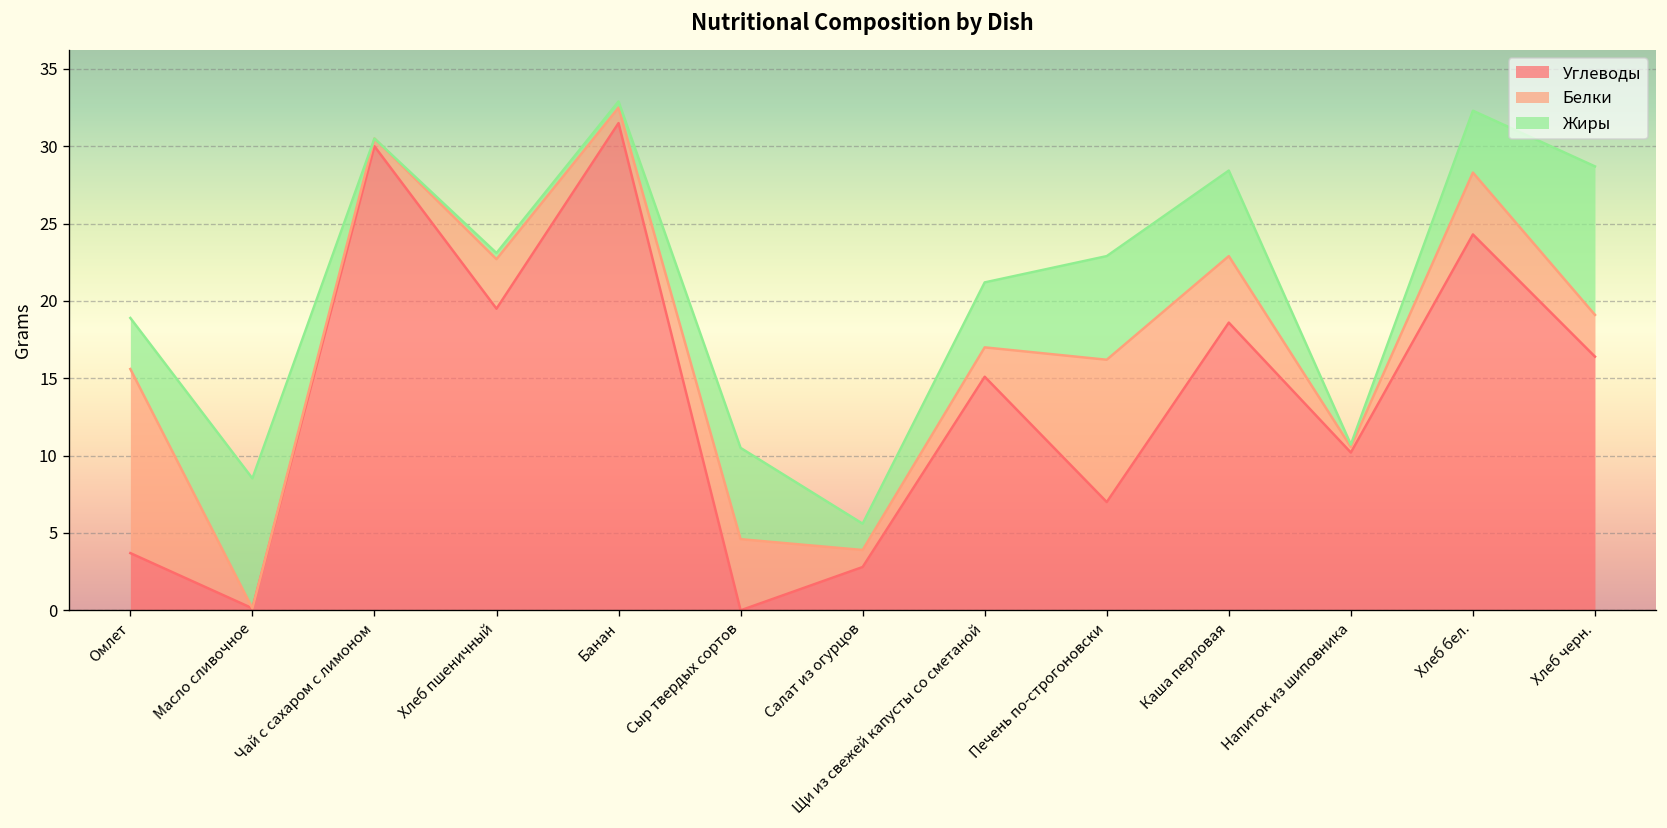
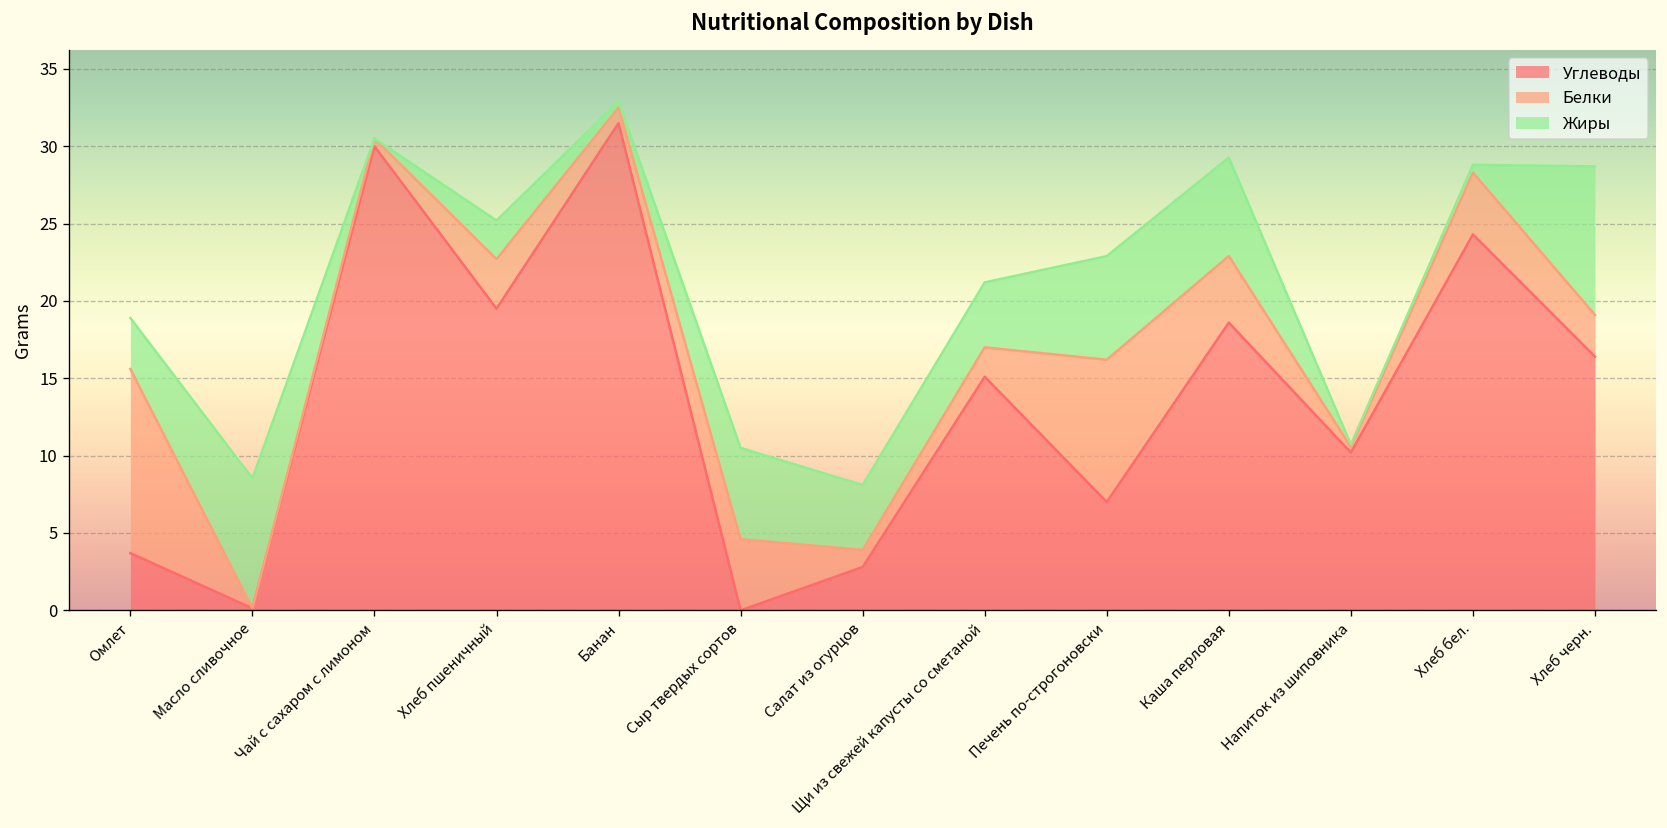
  {
    "Жиры": {
      "Омлет": 3.3,
      "Масло сливочное": 8.4,
-     "Хлеб пшеничный": 0.4,
+     "Хлеб пшеничный": 2.5,
      "Банан": 0.4,
      "Сыр твердых сортов": 5.9,
-     "Салат из огурцов": 1.7,
+     "Салат из огурцов": 4.2,
      "Щи из свежей капусты со сметаной": 4.2,
      "Печень по-строгоновски": 6.7,
-     "Каша перловая": 5.5,
-     "Хлеб бел.": 4.0,
+     "Каша перловая": 6.4,
+     "Хлеб бел.": 0.5,
      "Хлеб черн.": 9.6
    }
  }
